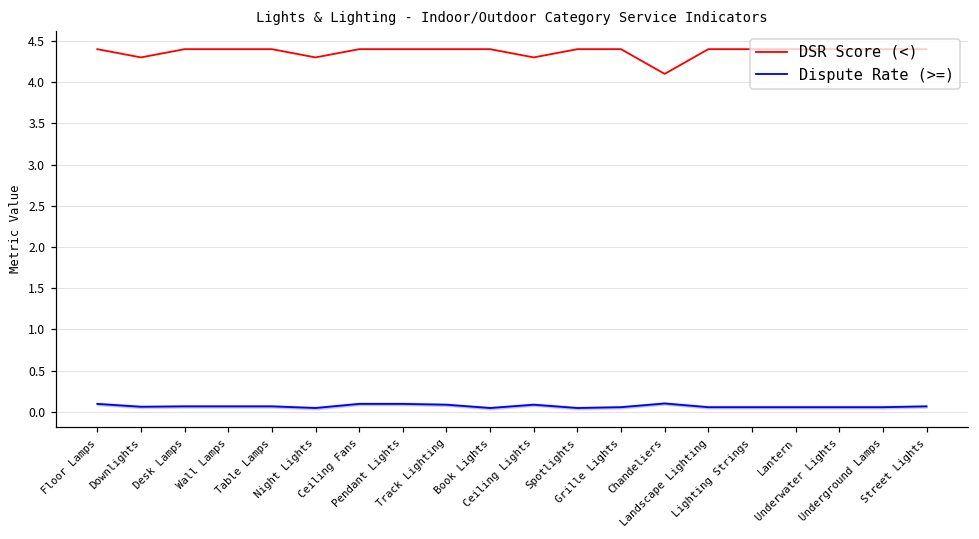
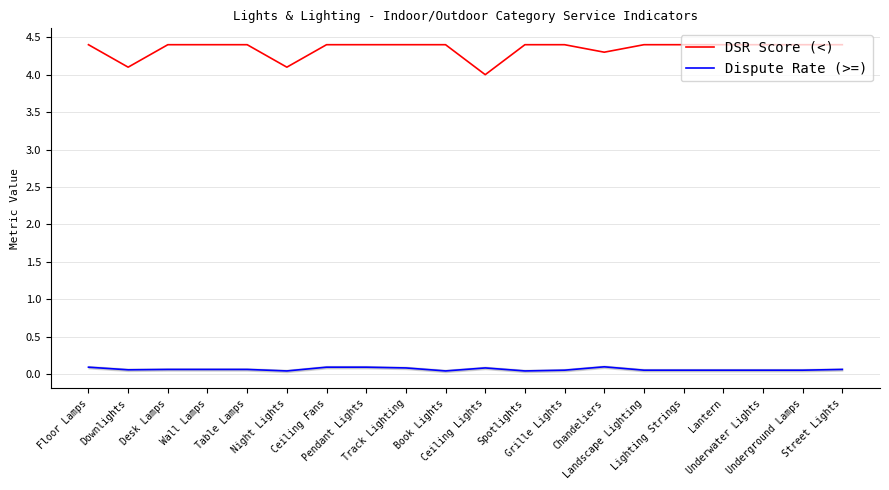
  {
    "DSR Score (<)": {
      "Floor Lamps": 4.4,
-     "Downlights": 4.3,
+     "Downlights": 4.1,
      "Desk Lamps": 4.4,
      "Wall Lamps": 4.4,
      "Table Lamps": 4.4,
-     "Night Lights": 4.3,
+     "Night Lights": 4.1,
      "Ceiling Fans": 4.4,
      "Pendant Lights": 4.4,
      "Track Lighting": 4.4,
      "Book Lights": 4.4,
-     "Ceiling Lights": 4.3,
+     "Ceiling Lights": 4.0,
      "Spotlights": 4.4,
      "Grille Lights": 4.4,
-     "Chandeliers": 4.1,
+     "Chandeliers": 4.3,
      "Landscape Lighting": 4.4
    }
  }
